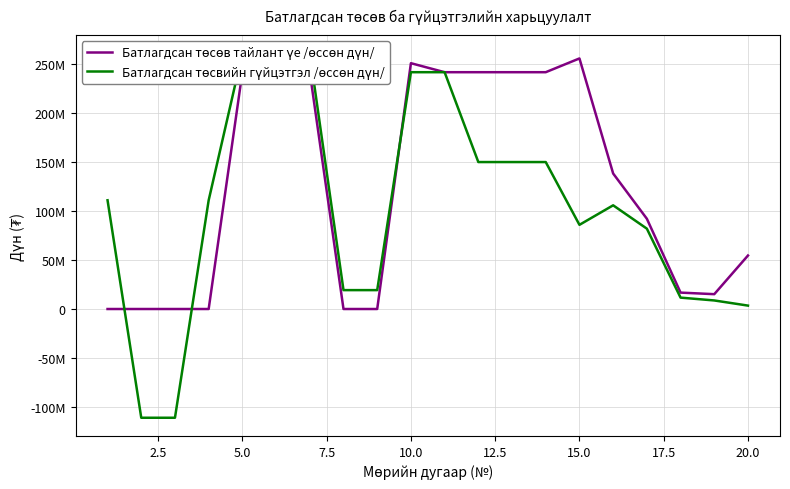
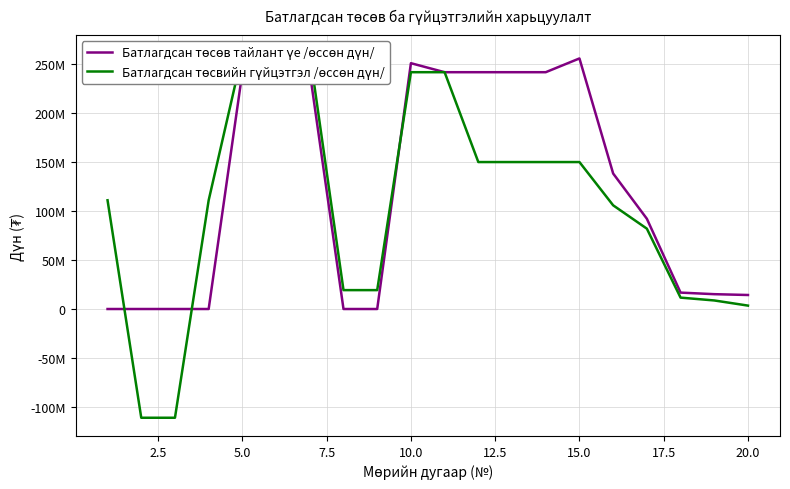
  {
    "Батлагдсан төсөв тайлант үе /өссөн дүн/": {
      "10.0": 250000000,
      "15.0": 260000000,
-     "20.0": 50000000
+     "20.0": 10000000
    },
    "Батлагдсан төсвийн гүйцэтгэл /өссөн дүн/": {
      "10.0": 240000000,
-     "15.0": 90000000,
+     "15.0": 150000000,
      "20.0": 0
    }
  }
